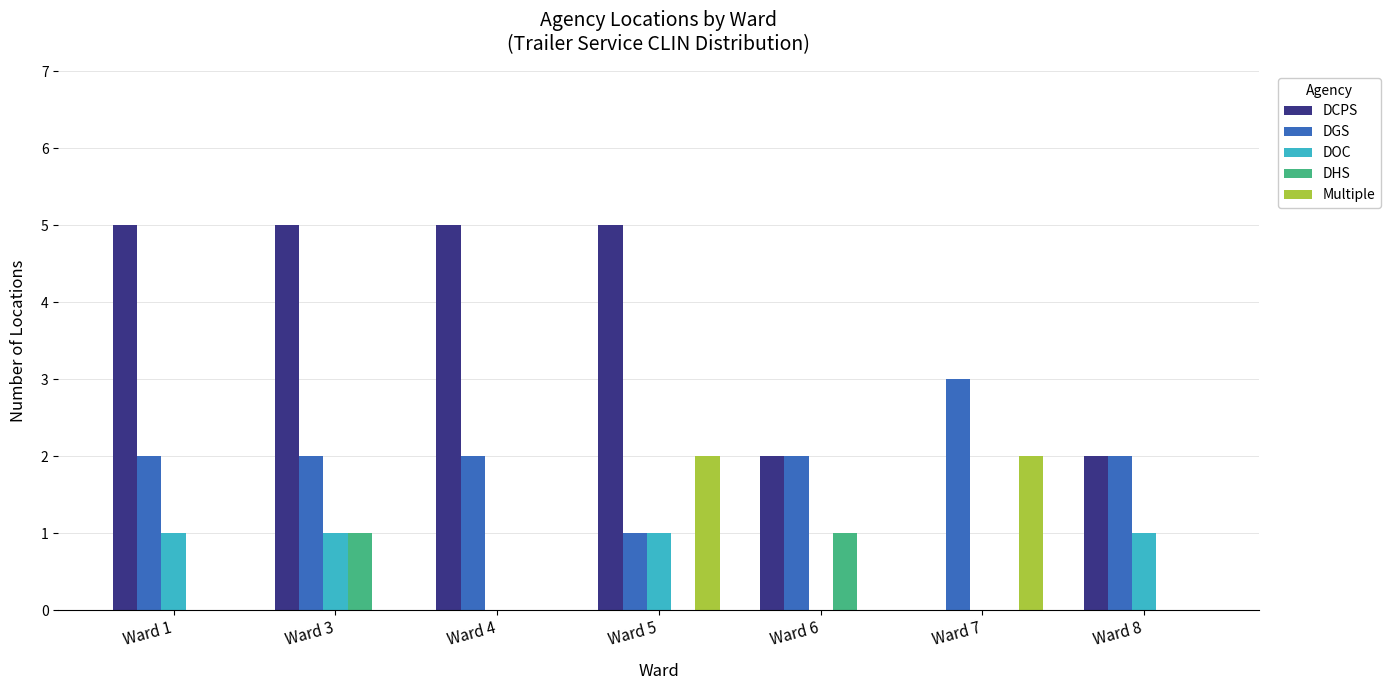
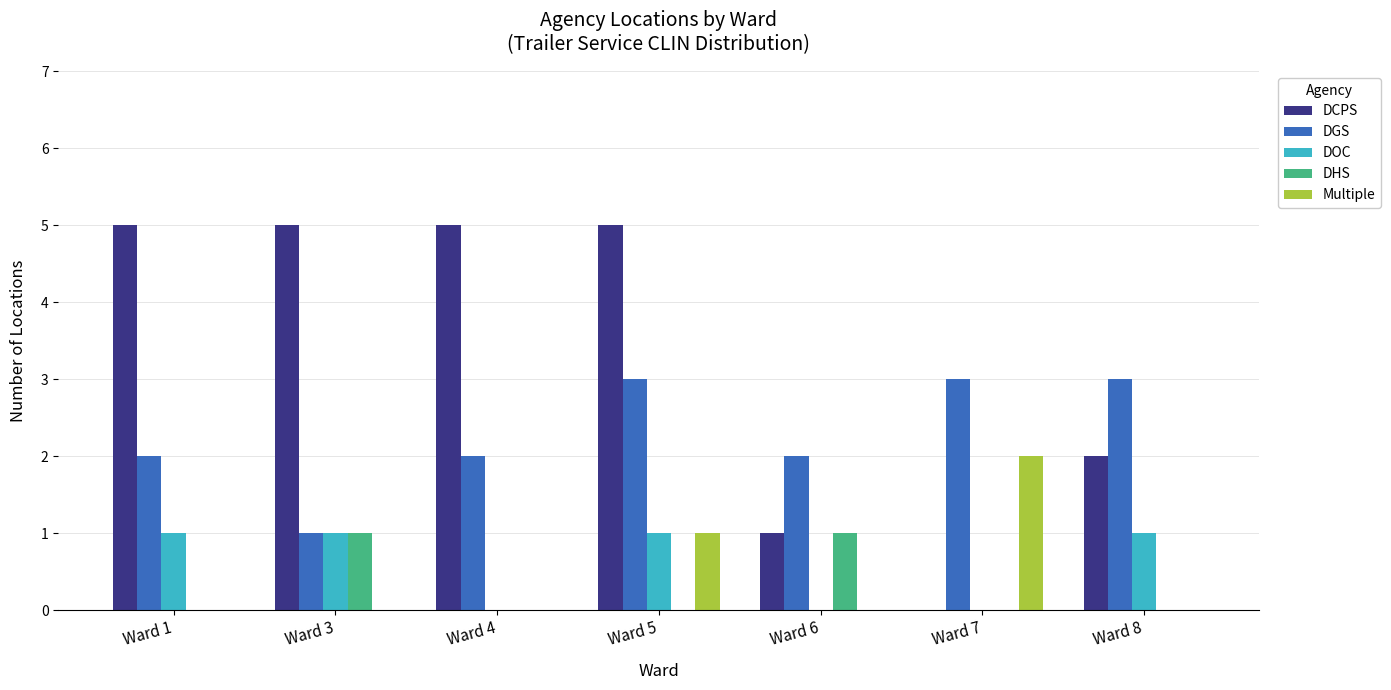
  {
    "DCPS": {
      "Ward 1": 5,
      "Ward 3": 5,
      "Ward 4": 5,
      "Ward 5": 5,
-     "Ward 6": 2,
+     "Ward 6": 1,
      "Ward 7": 0,
      "Ward 8": 2
    },
    "DGS": {
      "Ward 1": 2,
-     "Ward 3": 2,
+     "Ward 3": 1,
      "Ward 4": 2,
-     "Ward 5": 1,
+     "Ward 5": 3,
      "Ward 6": 2,
      "Ward 7": 3,
-     "Ward 8": 2
+     "Ward 8": 3
    },
    "DOC": {
      "Ward 1": 1,
      "Ward 3": 1,
      "Ward 4": 0,
      "Ward 5": 1,
      "Ward 6": 0,
      "Ward 7": 0,
      "Ward 8": 1
    },
    "DHS": {
      "Ward 1": 0,
      "Ward 3": 1,
      "Ward 4": 0,
      "Ward 5": 0,
      "Ward 6": 1,
      "Ward 7": 0,
      "Ward 8": 0
    },
    "Multiple": {
      "Ward 1": 0,
      "Ward 3": 0,
      "Ward 4": 0,
-     "Ward 5": 2,
+     "Ward 5": 1,
      "Ward 6": 0,
      "Ward 7": 2,
      "Ward 8": 0
    }
  }
